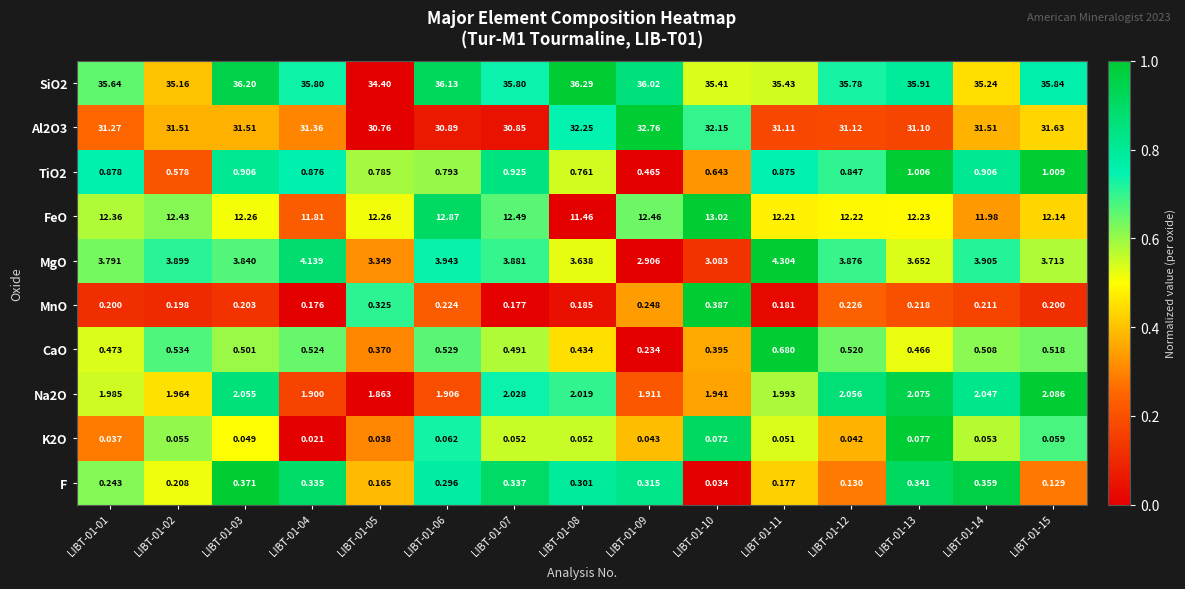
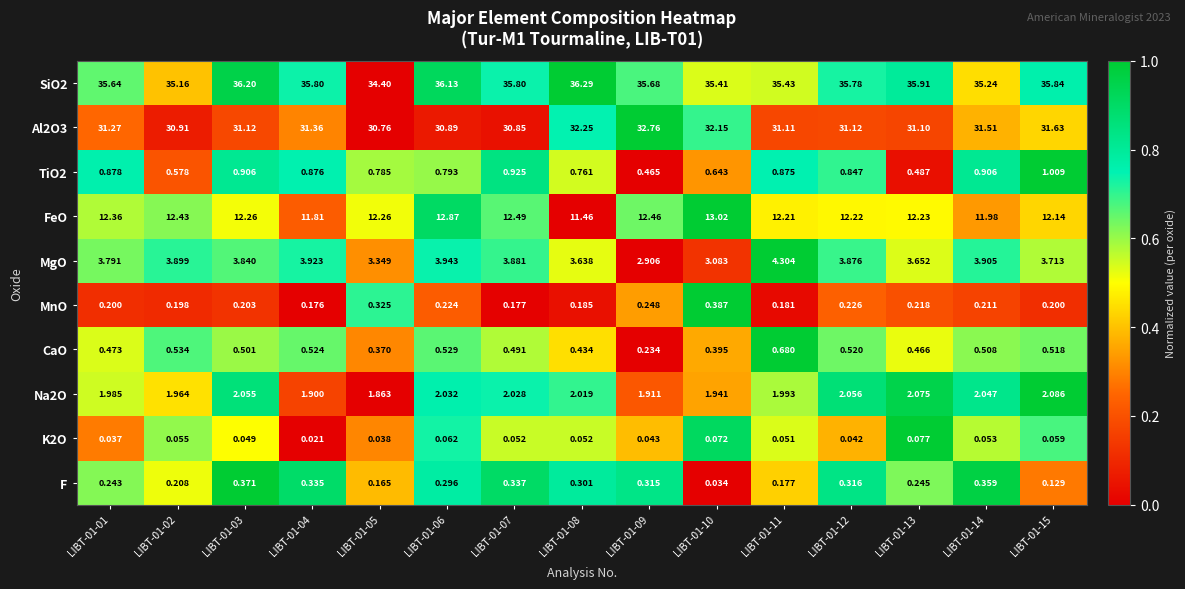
  {
    "SiO2": {
      "LIBT-01-01": 35.64,
      "LIBT-01-02": 35.16,
      "LIBT-01-03": 36.20,
      "LIBT-01-04": 35.80,
      "LIBT-01-05": 34.40,
      "LIBT-01-06": 36.13,
      "LIBT-01-07": 35.80,
      "LIBT-01-08": 36.29,
-     "LIBT-01-09": 36.02,
+     "LIBT-01-09": 35.68,
      "LIBT-01-10": 35.41,
      "LIBT-01-11": 35.43,
      "LIBT-01-12": 35.78,
      "LIBT-01-13": 35.91,
      "LIBT-01-14": 35.24,
      "LIBT-01-15": 35.84
    },
    "Al2O3": {
      "LIBT-01-01": 31.27,
-     "LIBT-01-02": 31.51,
-     "LIBT-01-03": 31.51,
+     "LIBT-01-02": 30.91,
+     "LIBT-01-03": 31.12,
      "LIBT-01-04": 31.36,
      "LIBT-01-05": 30.76,
      "LIBT-01-06": 30.89,
      "LIBT-01-07": 30.85,
      "LIBT-01-08": 32.25,
      "LIBT-01-09": 32.76,
      "LIBT-01-10": 32.15,
      "LIBT-01-11": 31.11,
      "LIBT-01-12": 31.12,
      "LIBT-01-13": 31.10,
      "LIBT-01-14": 31.51,
      "LIBT-01-15": 31.63
    },
    "TiO2": {
      "LIBT-01-01": 0.878,
      "LIBT-01-02": 0.578,
      "LIBT-01-03": 0.906,
      "LIBT-01-04": 0.876,
      "LIBT-01-05": 0.785,
      "LIBT-01-06": 0.793,
      "LIBT-01-07": 0.925,
      "LIBT-01-08": 0.761,
      "LIBT-01-09": 0.465,
      "LIBT-01-10": 0.643,
      "LIBT-01-11": 0.875,
      "LIBT-01-12": 0.847,
-     "LIBT-01-13": 1.006,
+     "LIBT-01-13": 0.487,
      "LIBT-01-14": 0.906,
      "LIBT-01-15": 1.009
    },
    "FeO": {
      "LIBT-01-01": 12.36,
      "LIBT-01-02": 12.43,
      "LIBT-01-03": 12.26,
      "LIBT-01-04": 11.81,
      "LIBT-01-05": 12.26,
      "LIBT-01-06": 12.87,
      "LIBT-01-07": 12.49,
      "LIBT-01-08": 11.46,
      "LIBT-01-09": 12.46,
      "LIBT-01-10": 13.02,
      "LIBT-01-11": 12.21,
      "LIBT-01-12": 12.22,
      "LIBT-01-13": 12.23,
      "LIBT-01-14": 11.98,
      "LIBT-01-15": 12.14
    },
    "MgO": {
      "LIBT-01-01": 3.791,
      "LIBT-01-02": 3.899,
      "LIBT-01-03": 3.840,
-     "LIBT-01-04": 4.139,
+     "LIBT-01-04": 3.923,
      "LIBT-01-05": 3.349,
      "LIBT-01-06": 3.943,
      "LIBT-01-07": 3.881,
      "LIBT-01-08": 3.638,
      "LIBT-01-09": 2.906,
      "LIBT-01-10": 3.083,
      "LIBT-01-11": 4.304,
      "LIBT-01-12": 3.876,
      "LIBT-01-13": 3.652,
      "LIBT-01-14": 3.905,
      "LIBT-01-15": 3.713
    },
    "MnO": {
      "LIBT-01-01": 0.200,
      "LIBT-01-02": 0.198,
      "LIBT-01-03": 0.203,
      "LIBT-01-04": 0.176,
      "LIBT-01-05": 0.325,
      "LIBT-01-06": 0.224,
      "LIBT-01-07": 0.177,
      "LIBT-01-08": 0.185,
      "LIBT-01-09": 0.248,
      "LIBT-01-10": 0.387,
      "LIBT-01-11": 0.181,
      "LIBT-01-12": 0.226,
      "LIBT-01-13": 0.218,
      "LIBT-01-14": 0.211,
      "LIBT-01-15": 0.200
    },
    "CaO": {
      "LIBT-01-01": 0.473,
      "LIBT-01-02": 0.534,
      "LIBT-01-03": 0.501,
      "LIBT-01-04": 0.524,
      "LIBT-01-05": 0.370,
      "LIBT-01-06": 0.529,
      "LIBT-01-07": 0.491,
      "LIBT-01-08": 0.434,
      "LIBT-01-09": 0.234,
      "LIBT-01-10": 0.395,
      "LIBT-01-11": 0.680,
      "LIBT-01-12": 0.520,
      "LIBT-01-13": 0.466,
      "LIBT-01-14": 0.508,
      "LIBT-01-15": 0.518
    },
    "Na2O": {
      "LIBT-01-01": 1.985,
      "LIBT-01-02": 1.964,
      "LIBT-01-03": 2.055,
      "LIBT-01-04": 1.900,
      "LIBT-01-05": 1.863,
-     "LIBT-01-06": 1.906,
+     "LIBT-01-06": 2.032,
      "LIBT-01-07": 2.028,
      "LIBT-01-08": 2.019,
      "LIBT-01-09": 1.911,
      "LIBT-01-10": 1.941,
      "LIBT-01-11": 1.993,
      "LIBT-01-12": 2.056,
      "LIBT-01-13": 2.075,
      "LIBT-01-14": 2.047,
      "LIBT-01-15": 2.086
    },
    "K2O": {
      "LIBT-01-01": 0.037,
      "LIBT-01-02": 0.055,
      "LIBT-01-03": 0.049,
      "LIBT-01-04": 0.021,
      "LIBT-01-05": 0.038,
      "LIBT-01-06": 0.062,
      "LIBT-01-07": 0.052,
      "LIBT-01-08": 0.052,
      "LIBT-01-09": 0.043,
      "LIBT-01-10": 0.072,
      "LIBT-01-11": 0.051,
      "LIBT-01-12": 0.042,
      "LIBT-01-13": 0.077,
      "LIBT-01-14": 0.053,
      "LIBT-01-15": 0.059
    },
    "F": {
      "LIBT-01-01": 0.243,
      "LIBT-01-02": 0.208,
      "LIBT-01-03": 0.371,
      "LIBT-01-04": 0.335,
      "LIBT-01-05": 0.165,
      "LIBT-01-06": 0.296,
      "LIBT-01-07": 0.337,
      "LIBT-01-08": 0.301,
      "LIBT-01-09": 0.315,
      "LIBT-01-10": 0.034,
      "LIBT-01-11": 0.177,
-     "LIBT-01-12": 0.130,
-     "LIBT-01-13": 0.341,
+     "LIBT-01-12": 0.316,
+     "LIBT-01-13": 0.245,
      "LIBT-01-14": 0.359,
      "LIBT-01-15": 0.129
    }
  }
